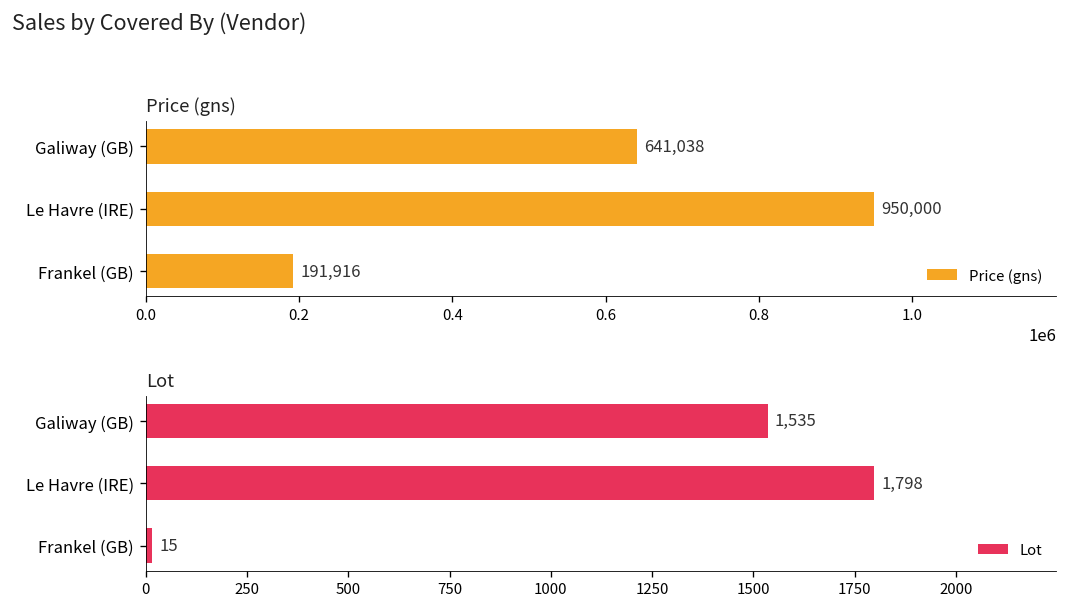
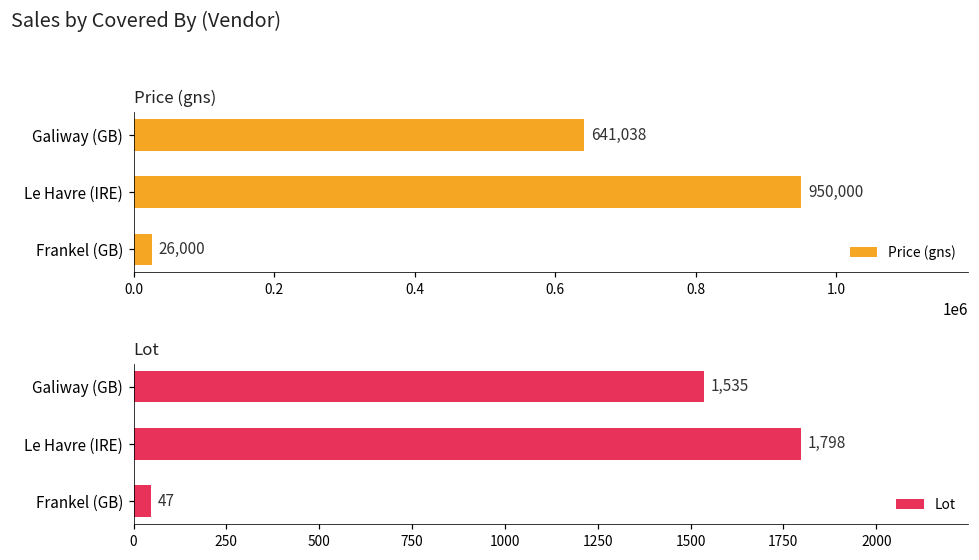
  {
    "Price (gns)": {
      "Galiway (GB)": "641,038",
      "Le Havre (IRE)": "950,000",
-     "Frankel (GB)": "191,916"
+     "Frankel (GB)": "26,000"
    },
    "Lot": {
      "Galiway (GB)": "1,535",
      "Le Havre (IRE)": "1,798",
-     "Frankel (GB)": "15"
+     "Frankel (GB)": "47"
    }
  }
